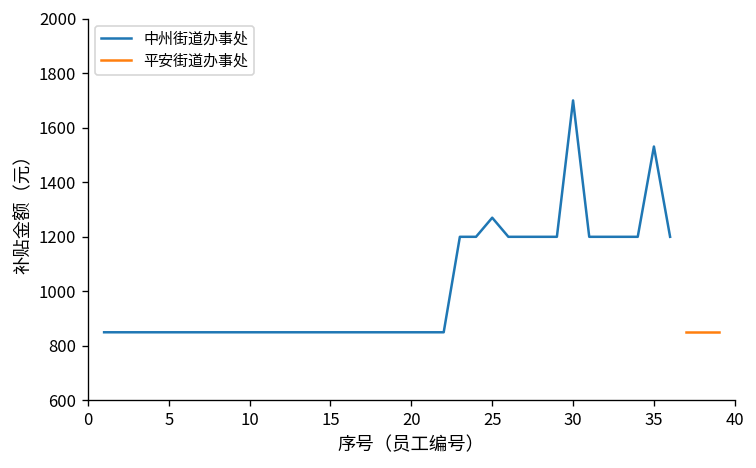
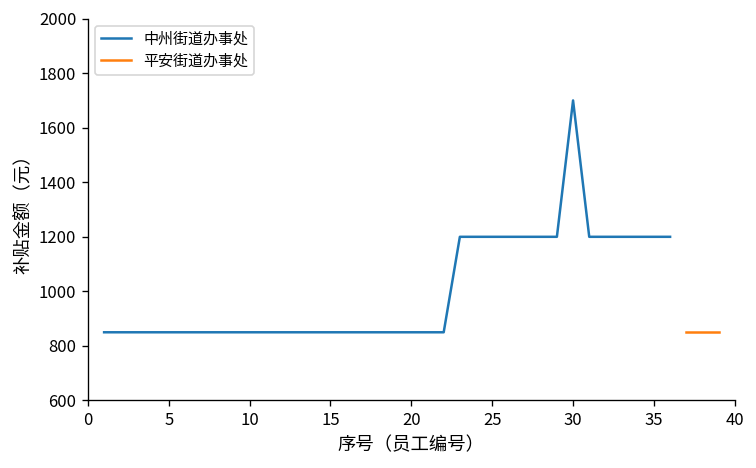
  {
    "中州街道办事处": {
      "5": 850,
      "10": 850,
      "15": 850,
      "20": 850,
-     "25": 1270,
+     "25": 1200,
      "30": 1700,
-     "35": 1530
+     "35": 1200
    }
  }
